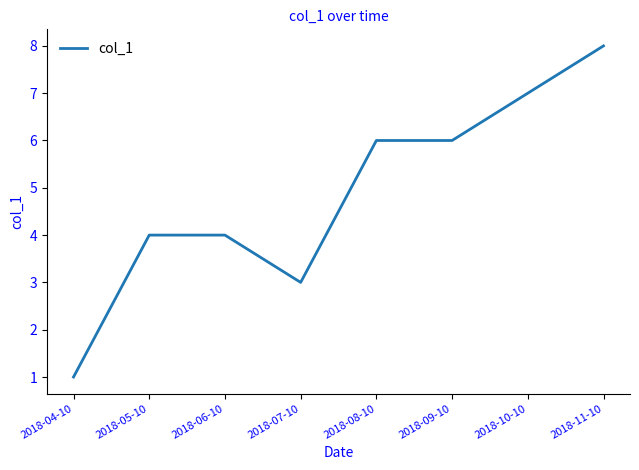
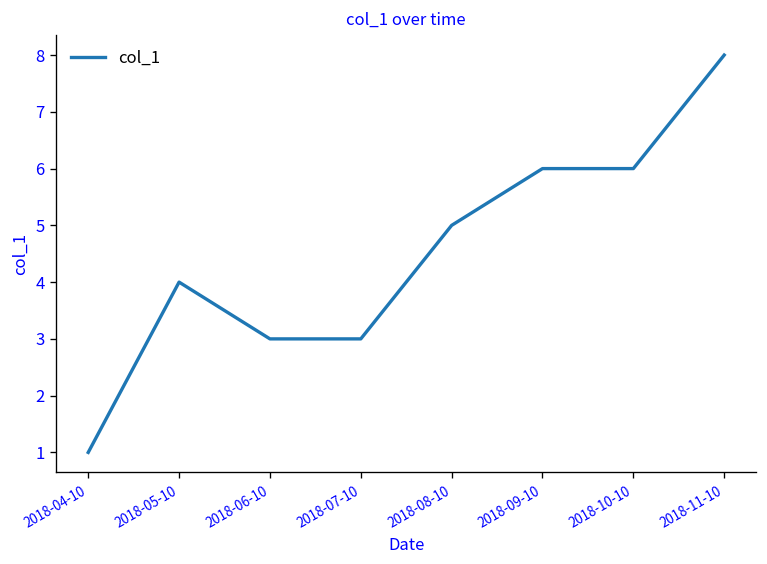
  {
    "2018-04-10": 1,
    "2018-05-10": 4,
-   "2018-06-10": 4,
+   "2018-06-10": 3,
    "2018-07-10": 3,
-   "2018-08-10": 6,
+   "2018-08-10": 5,
    "2018-09-10": 6,
-   "2018-10-10": 7,
+   "2018-10-10": 6,
    "2018-11-10": 8
  }
